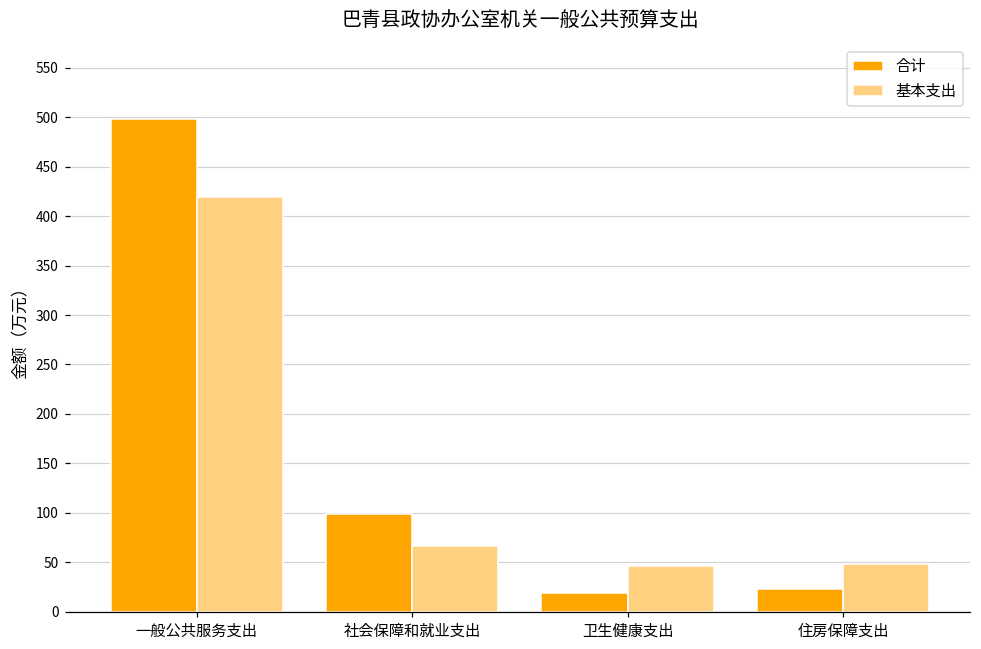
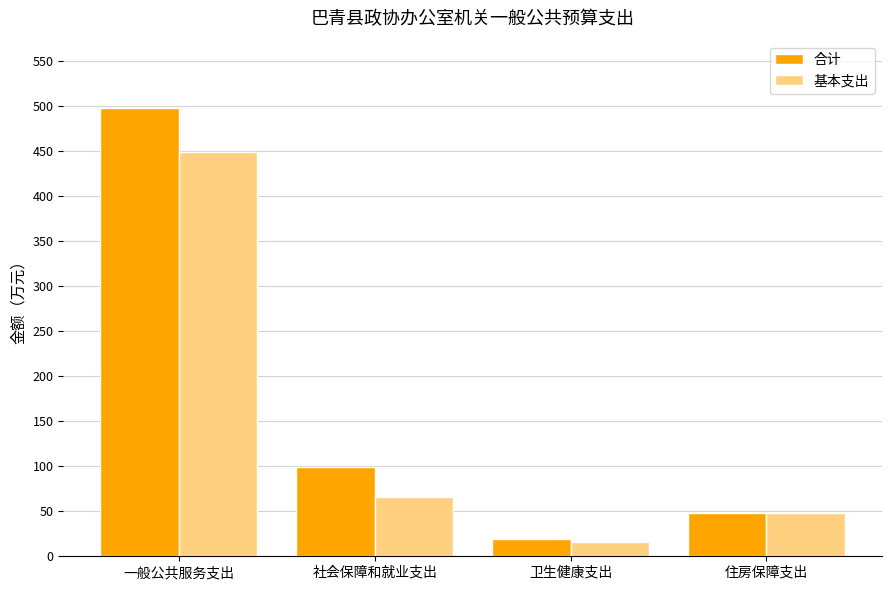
  {
    "合计": {
      "一般公共服务支出": 500,
      "社会保障和就业支出": 100,
      "卫生健康支出": 20,
-     "住房保障支出": 20
+     "住房保障支出": 50
    },
    "基本支出": {
-     "一般公共服务支出": 420,
+     "一般公共服务支出": 450,
      "社会保障和就业支出": 70,
-     "卫生健康支出": 50,
+     "卫生健康支出": 20,
      "住房保障支出": 50
    }
  }
